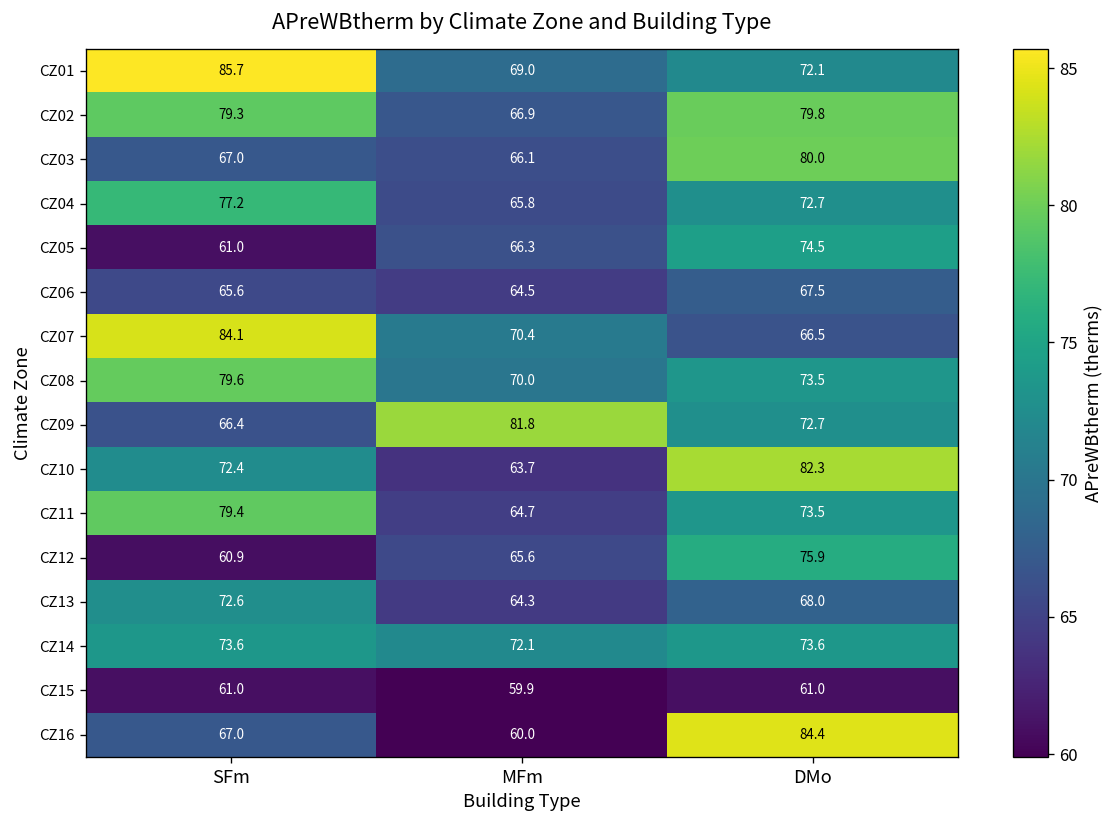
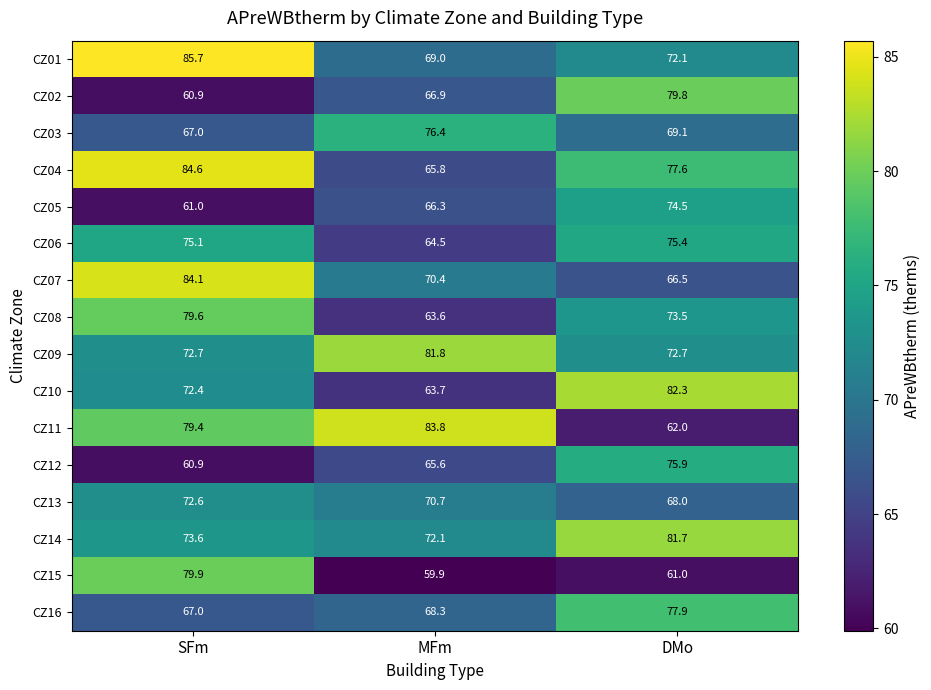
  {
    "CZ01": {
      "SFm": 85.7,
      "MFm": 69.0,
      "DMo": 72.1
    },
    "CZ02": {
-     "SFm": 79.3,
+     "SFm": 60.9,
      "MFm": 66.9,
      "DMo": 79.8
    },
    "CZ03": {
      "SFm": 67.0,
-     "MFm": 66.1,
-     "DMo": 80.0
+     "MFm": 76.4,
+     "DMo": 69.1
    },
    "CZ04": {
-     "SFm": 77.2,
+     "SFm": 84.6,
      "MFm": 65.8,
-     "DMo": 72.7
+     "DMo": 77.6
    },
    "CZ05": {
      "SFm": 61.0,
      "MFm": 66.3,
      "DMo": 74.5
    },
    "CZ06": {
-     "SFm": 65.6,
+     "SFm": 75.1,
      "MFm": 64.5,
-     "DMo": 67.5
+     "DMo": 75.4
    },
    "CZ07": {
      "SFm": 84.1,
      "MFm": 70.4,
      "DMo": 66.5
    },
    "CZ08": {
      "SFm": 79.6,
-     "MFm": 70.0,
+     "MFm": 63.6,
      "DMo": 73.5
    },
    "CZ09": {
-     "SFm": 66.4,
+     "SFm": 72.7,
      "MFm": 81.8,
      "DMo": 72.7
    },
    "CZ10": {
      "SFm": 72.4,
      "MFm": 63.7,
      "DMo": 82.3
    },
    "CZ11": {
      "SFm": 79.4,
-     "MFm": 64.7,
-     "DMo": 73.5
+     "MFm": 83.8,
+     "DMo": 62.0
    },
    "CZ12": {
      "SFm": 60.9,
      "MFm": 65.6,
      "DMo": 75.9
    },
    "CZ13": {
      "SFm": 72.6,
-     "MFm": 64.3,
+     "MFm": 70.7,
      "DMo": 68.0
    },
    "CZ14": {
      "SFm": 73.6,
      "MFm": 72.1,
-     "DMo": 73.6
+     "DMo": 81.7
    },
    "CZ15": {
-     "SFm": 61.0,
+     "SFm": 79.9,
      "MFm": 59.9,
      "DMo": 61.0
    },
    "CZ16": {
      "SFm": 67.0,
-     "MFm": 60.0,
-     "DMo": 84.4
+     "MFm": 68.3,
+     "DMo": 77.9
    }
  }
